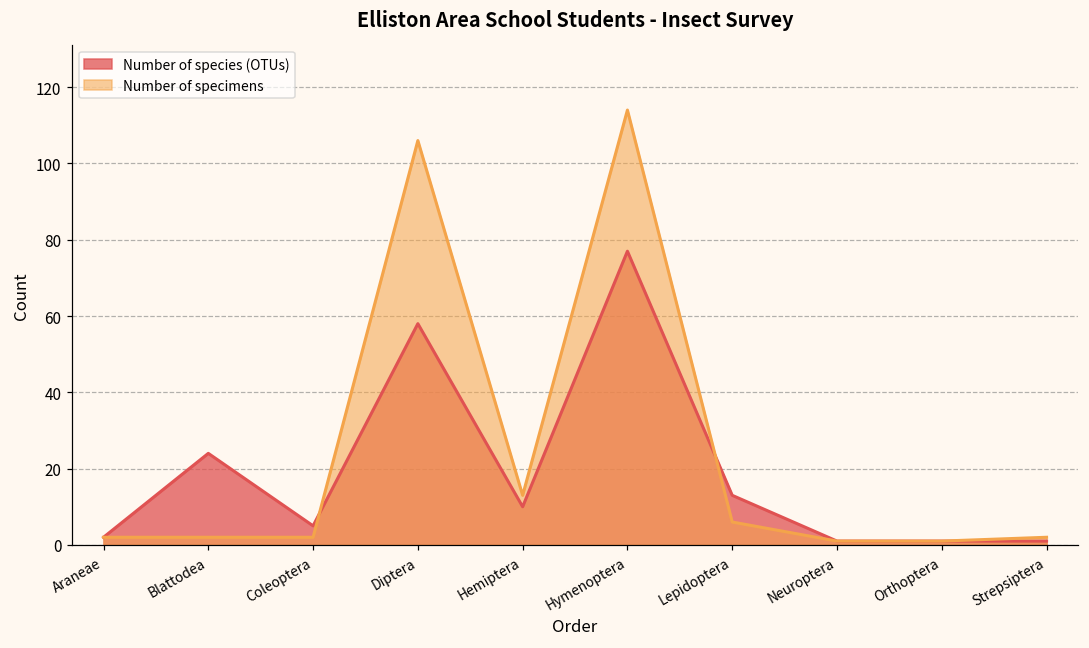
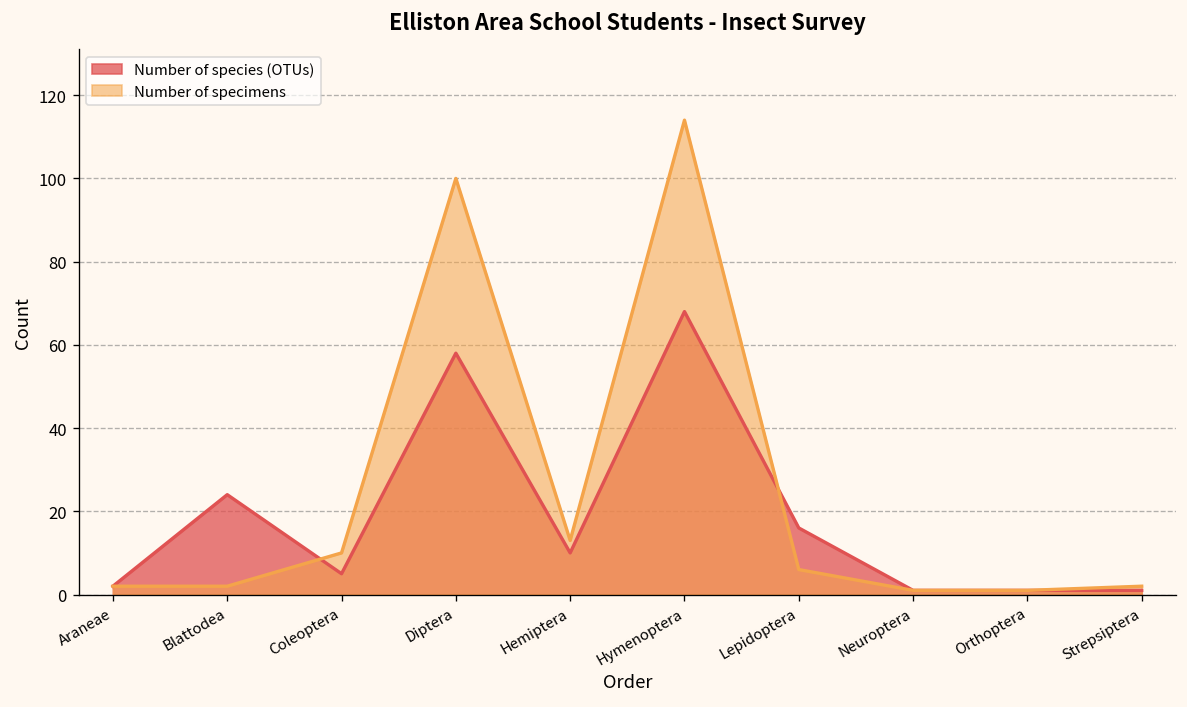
  {
    "Number of species (OTUs)": {
      "Blattodea": 24,
      "Coleoptera": 5,
      "Diptera": 58,
      "Hemiptera": 10,
-     "Hymenoptera": 77,
-     "Lepidoptera": 13,
+     "Hymenoptera": 68,
+     "Lepidoptera": 16,
      "Strepsiptera": 1
    },
    "Number of specimens": {
      "Blattodea": 2,
-     "Coleoptera": 2,
-     "Diptera": 106,
+     "Coleoptera": 10,
+     "Diptera": 100,
      "Hemiptera": 13,
      "Hymenoptera": 114,
      "Lepidoptera": 6,
      "Strepsiptera": 2
    }
  }
